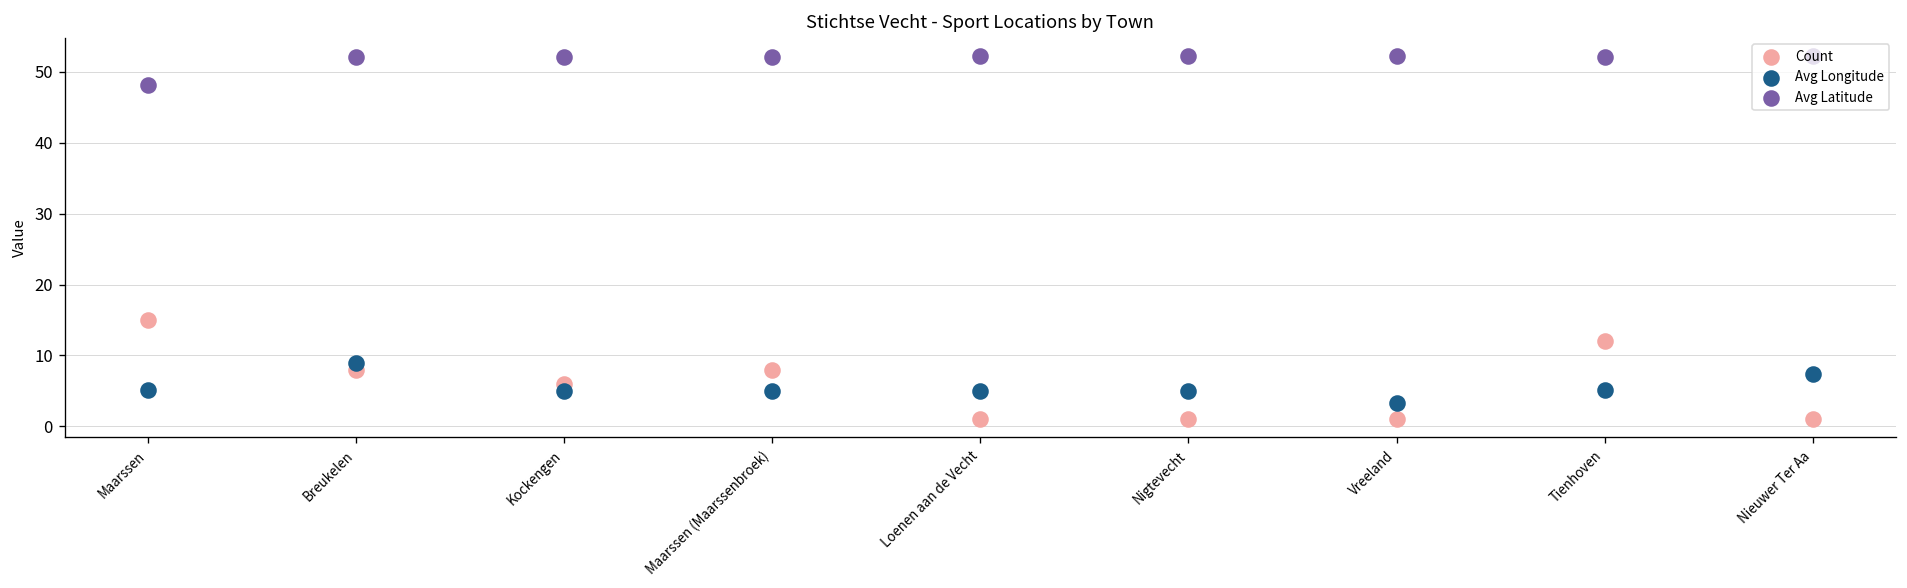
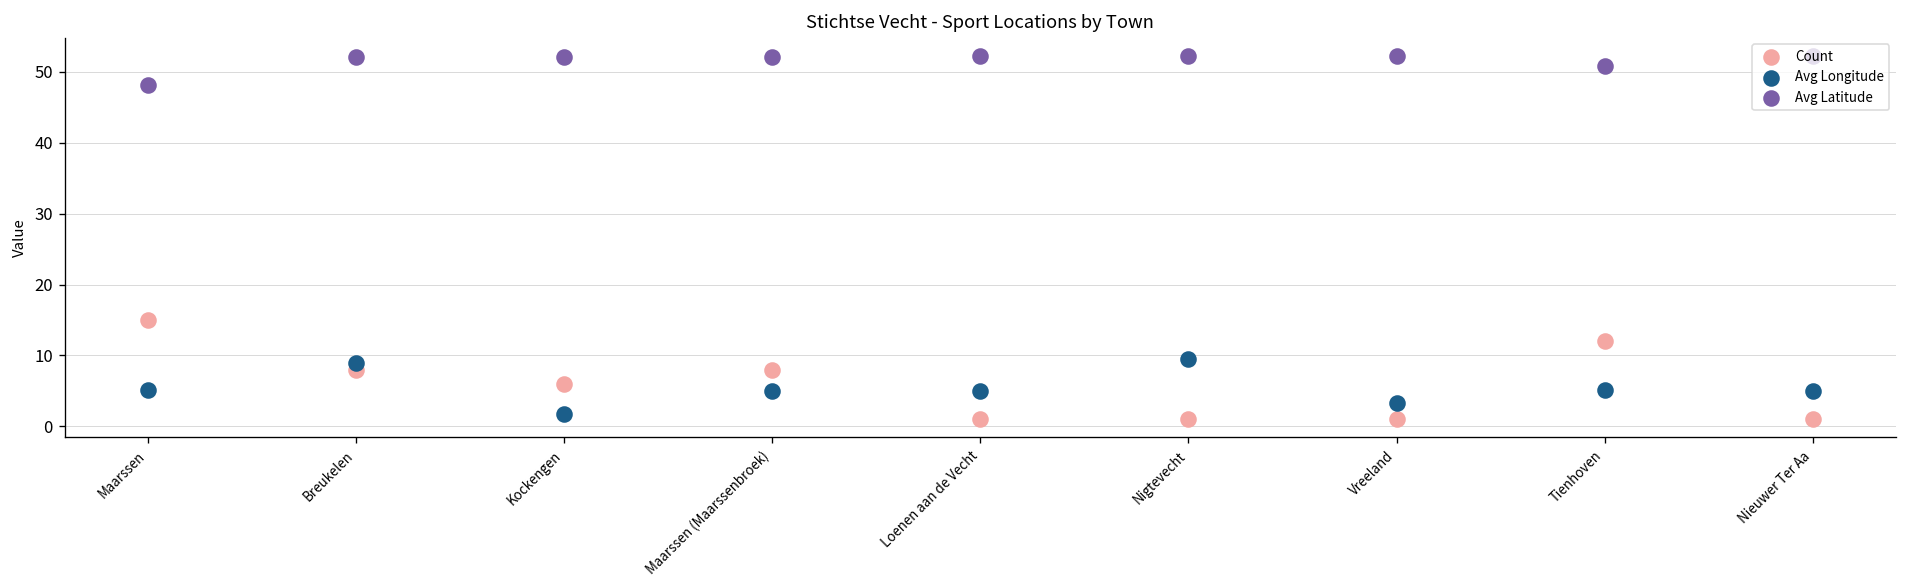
  {
    "Avg Longitude": {
-     "Kockengen": 5,
-     "Nigtevecht": 5,
-     "Nieuwer Ter Aa": 7
+     "Kockengen": 2,
+     "Nigtevecht": 10,
+     "Nieuwer Ter Aa": 5
    },
    "Avg Latitude": {
-     "Tienhoven": 52
+     "Tienhoven": 51
    }
  }
